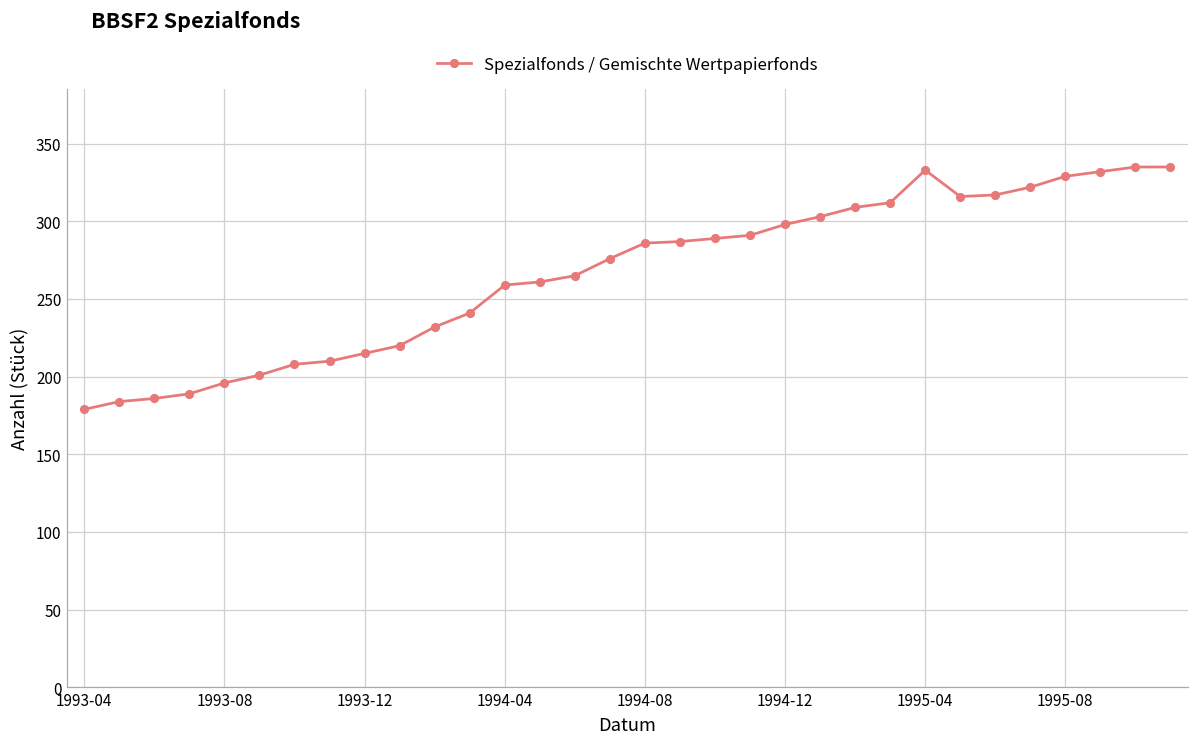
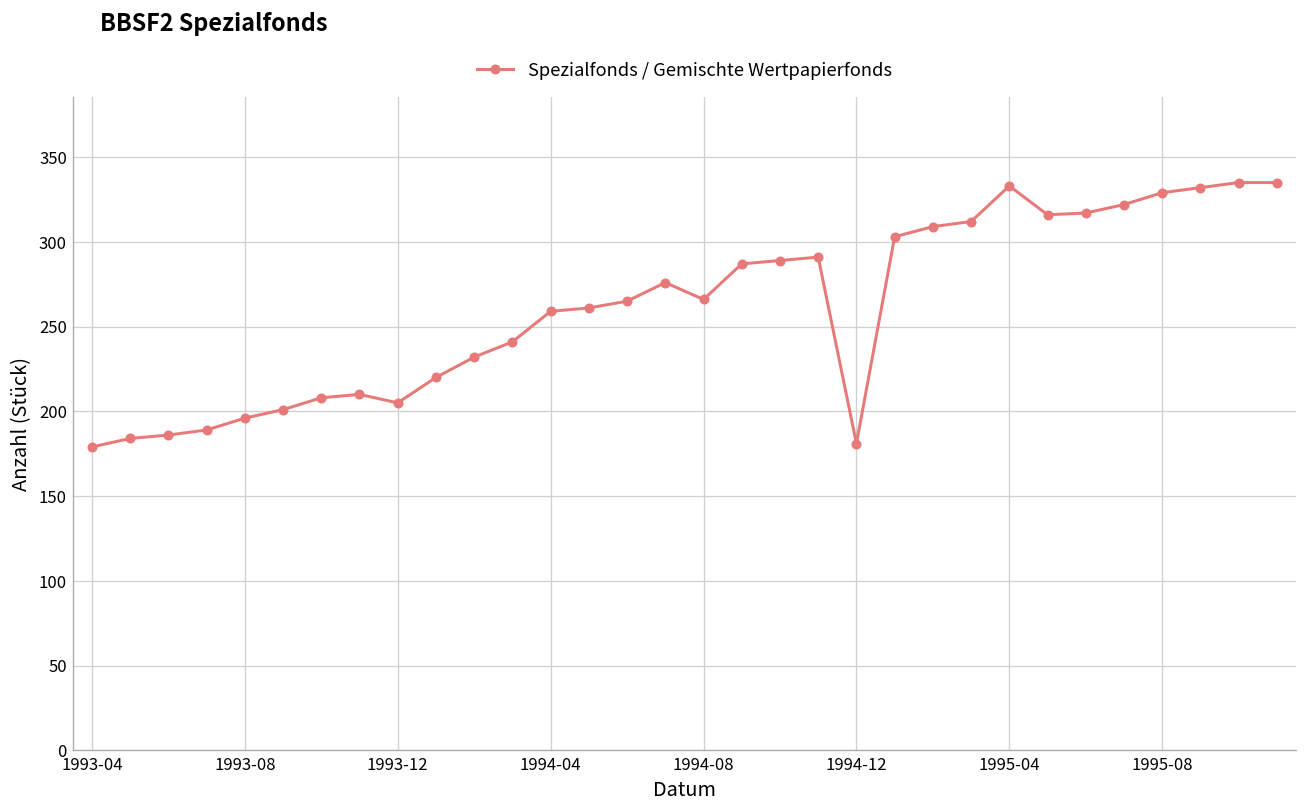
  {
    "1993-04": 179,
    "1993-08": 196,
-   "1993-12": 215,
+   "1993-12": 205,
    "1994-04": 259,
-   "1994-08": 286,
-   "1994-12": 298,
+   "1994-08": 266,
+   "1994-12": 181,
    "1995-04": 333,
    "1995-08": 329
  }
